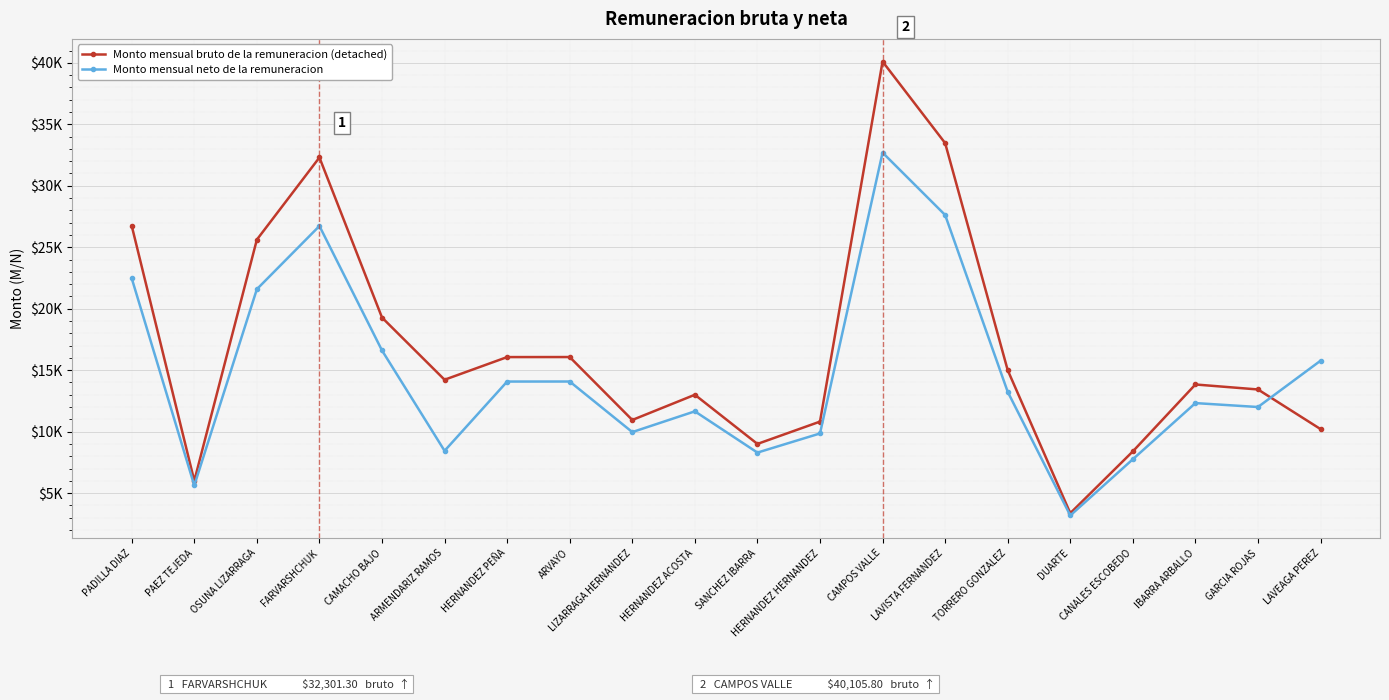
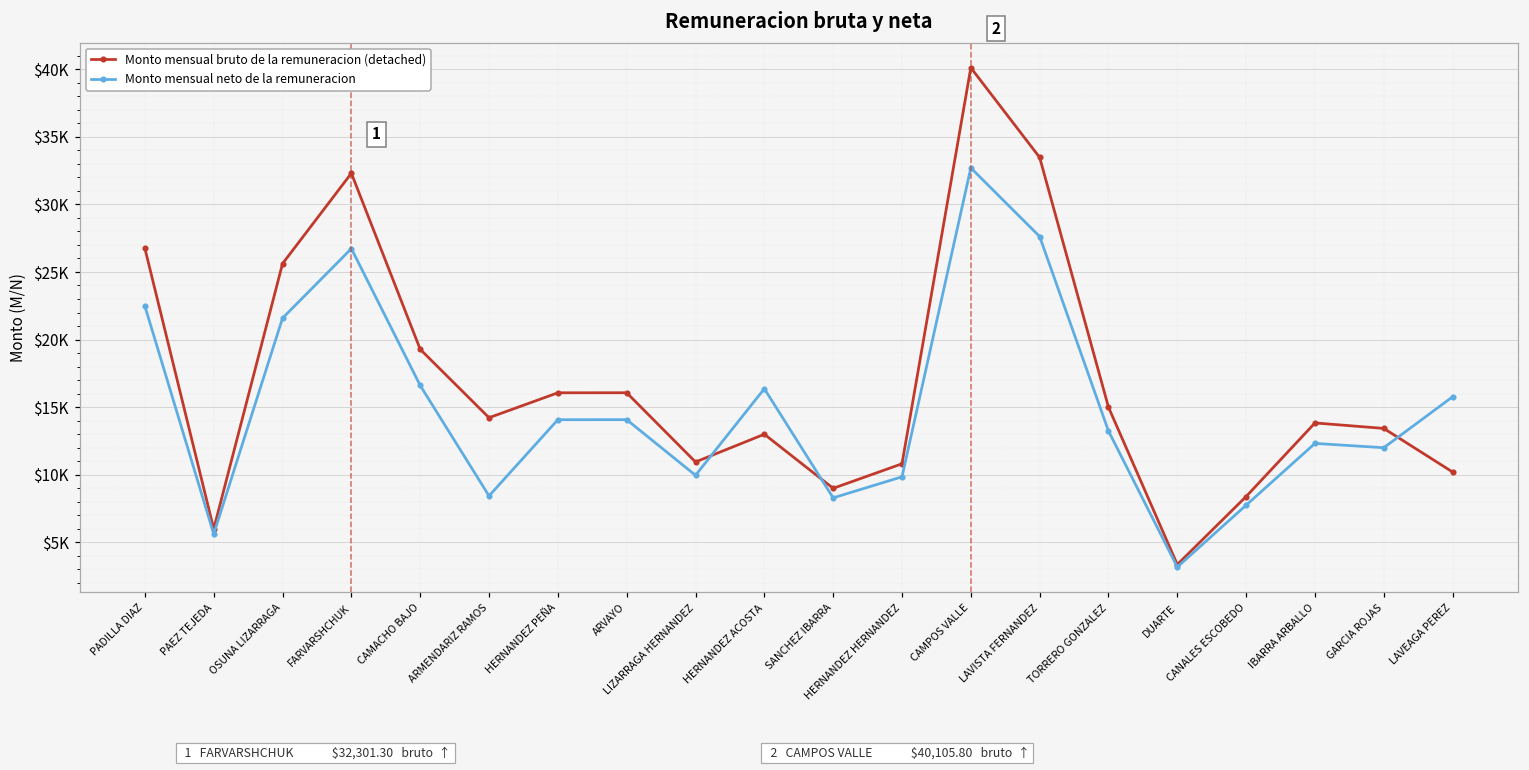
  {
    "Monto mensual bruto de la remuneracion (detached)": {
      "PADILLA DIAZ": "$26700",
      "PAEZ TEJEDA": "$6000",
      "OSUNA LIZARRAGA": "$25600",
      "FARVARSHCHUK": "$32300",
      "CAMACHO BAJO": "$19300",
      "ARMENDARIZ RAMOS": "$14200",
      "HERNANDEZ PEÑA": "$16100",
      "ARVAYO": "$16100",
      "LIZARRAGA HERNANDEZ": "$10900",
      "HERNANDEZ ACOSTA": "$13000",
      "SANCHEZ IBARRA": "$9000",
      "HERNANDEZ HERNANDEZ": "$10800",
      "CAMPOS VALLE": "$40100",
      "LAVISTA FERNANDEZ": "$33500",
      "TORRERO GONZALEZ": "$15000",
      "CANALES ESCOBEDO": "$8400",
      "IBARRA ARBALLO": "$13800",
      "GARCIA ROJAS": "$13400",
      "LAVEAGA PEREZ": "$10200"
    },
    "Monto mensual neto de la remuneracion": {
      "PADILLA DIAZ": "$22500",
      "PAEZ TEJEDA": "$5600",
      "OSUNA LIZARRAGA": "$21600",
      "FARVARSHCHUK": "$26700",
      "CAMACHO BAJO": "$16600",
      "ARMENDARIZ RAMOS": "$8400",
      "HERNANDEZ PEÑA": "$14100",
      "ARVAYO": "$14100",
      "LIZARRAGA HERNANDEZ": "$10000",
-     "HERNANDEZ ACOSTA": "$11700",
+     "HERNANDEZ ACOSTA": "$16400",
      "SANCHEZ IBARRA": "$8300",
      "HERNANDEZ HERNANDEZ": "$9900",
      "CAMPOS VALLE": "$32700",
      "LAVISTA FERNANDEZ": "$27600",
      "TORRERO GONZALEZ": "$13200",
      "CANALES ESCOBEDO": "$7800",
      "IBARRA ARBALLO": "$12300",
      "GARCIA ROJAS": "$12000",
      "LAVEAGA PEREZ": "$15800"
    }
  }
